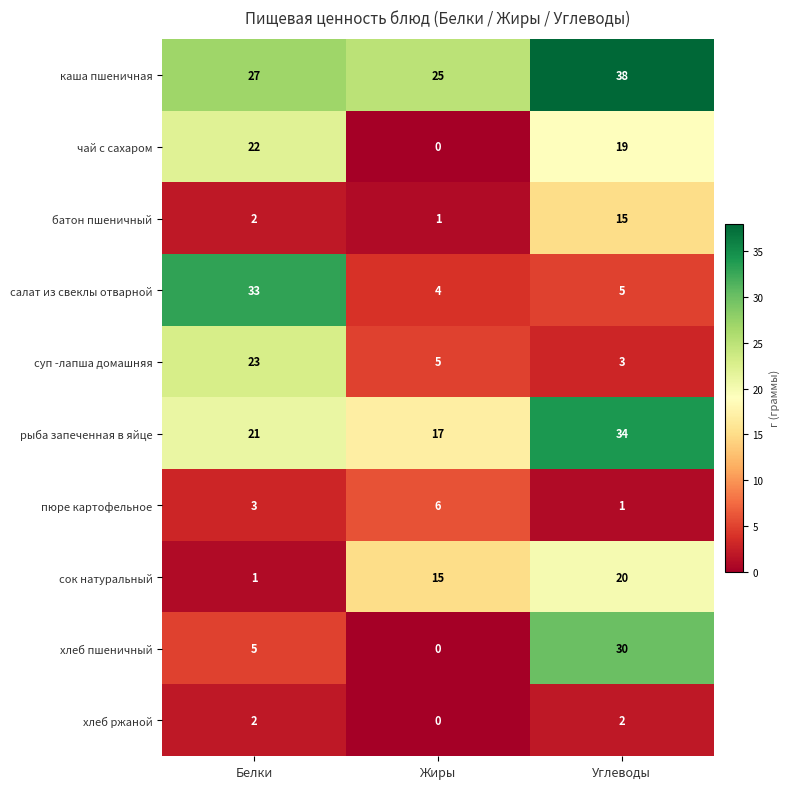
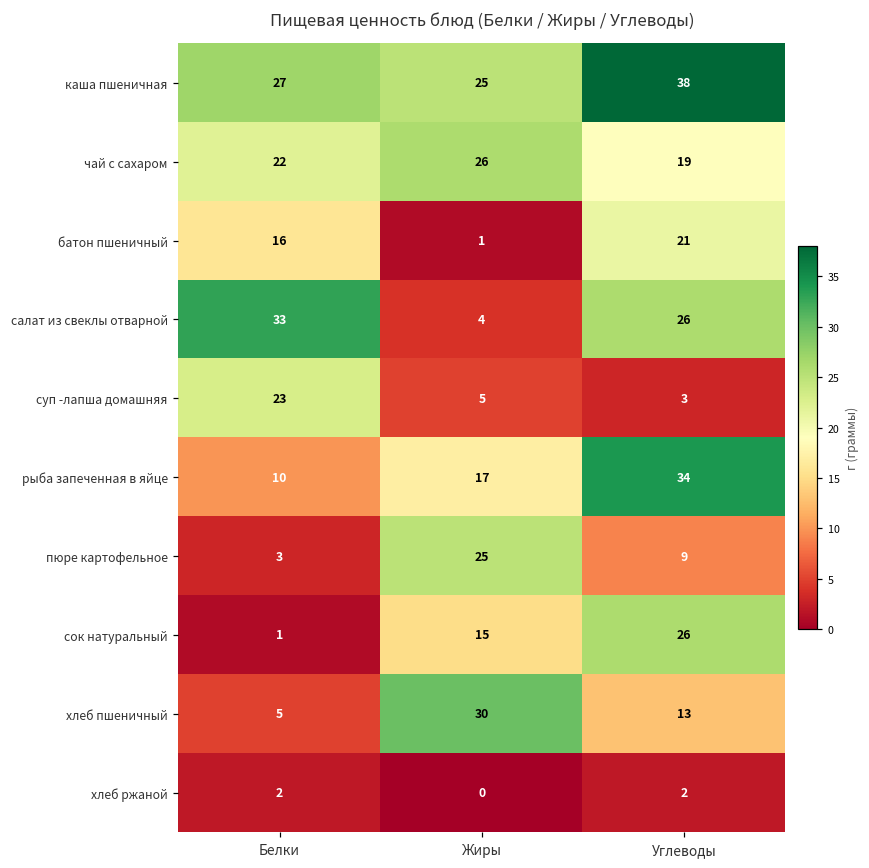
  {
    "каша пшеничная": {
      "Белки": 27,
      "Жиры": 25,
      "Углеводы": 38
    },
    "чай с сахаром": {
      "Белки": 22,
-     "Жиры": 0,
+     "Жиры": 26,
      "Углеводы": 19
    },
    "батон пшеничный": {
-     "Белки": 2,
+     "Белки": 16,
      "Жиры": 1,
-     "Углеводы": 15
+     "Углеводы": 21
    },
    "салат из свеклы отварной": {
      "Белки": 33,
      "Жиры": 4,
-     "Углеводы": 5
+     "Углеводы": 26
    },
    "суп -лапша домашняя": {
      "Белки": 23,
      "Жиры": 5,
      "Углеводы": 3
    },
    "рыба запеченная в яйце": {
-     "Белки": 21,
+     "Белки": 10,
      "Жиры": 17,
      "Углеводы": 34
    },
    "пюре картофельное": {
      "Белки": 3,
-     "Жиры": 6,
-     "Углеводы": 1
+     "Жиры": 25,
+     "Углеводы": 9
    },
    "сок натуральный": {
      "Белки": 1,
      "Жиры": 15,
-     "Углеводы": 20
+     "Углеводы": 26
    },
    "хлеб пшеничный": {
      "Белки": 5,
-     "Жиры": 0,
-     "Углеводы": 30
+     "Жиры": 30,
+     "Углеводы": 13
    },
    "хлеб ржаной": {
      "Белки": 2,
      "Жиры": 0,
      "Углеводы": 2
    }
  }
